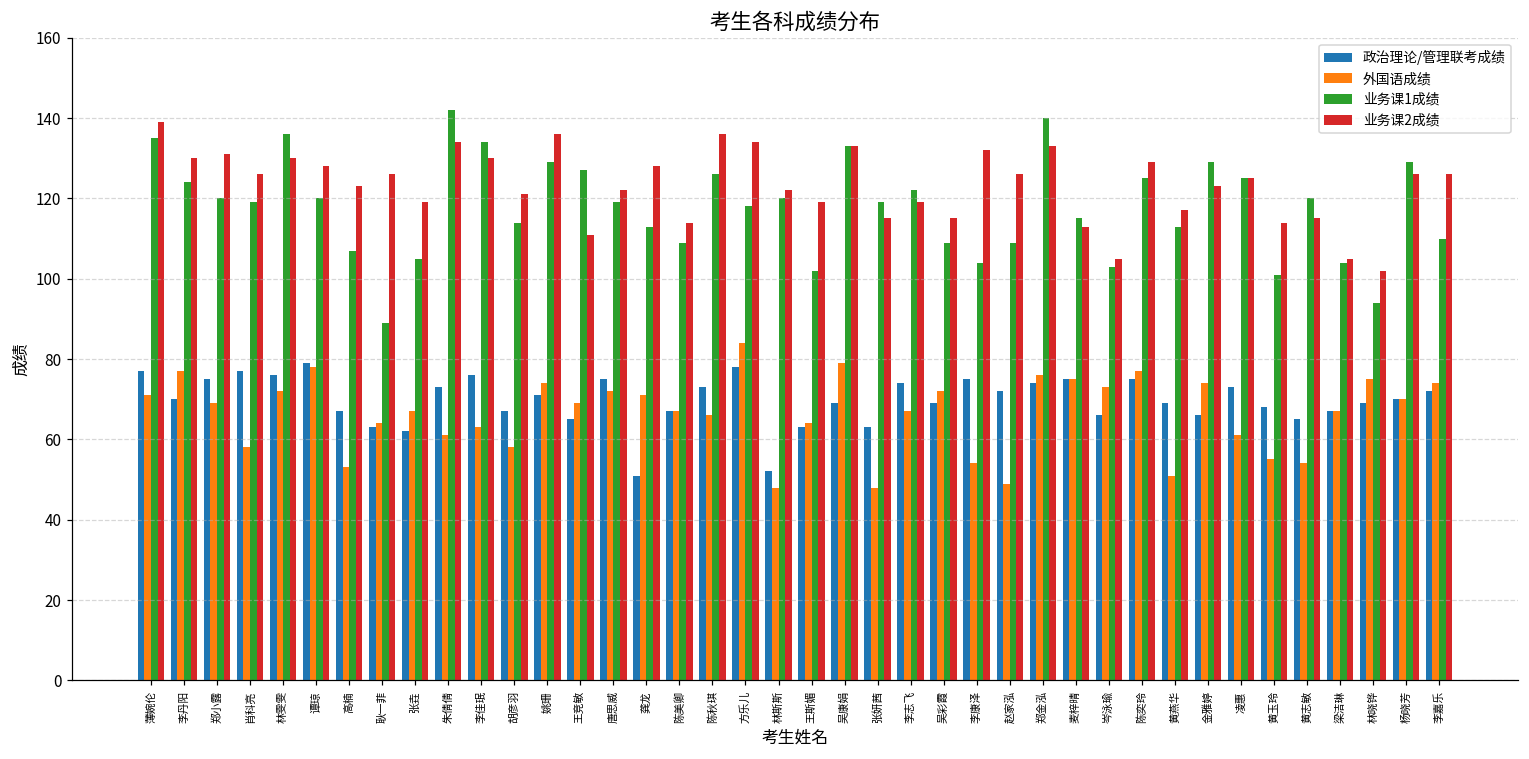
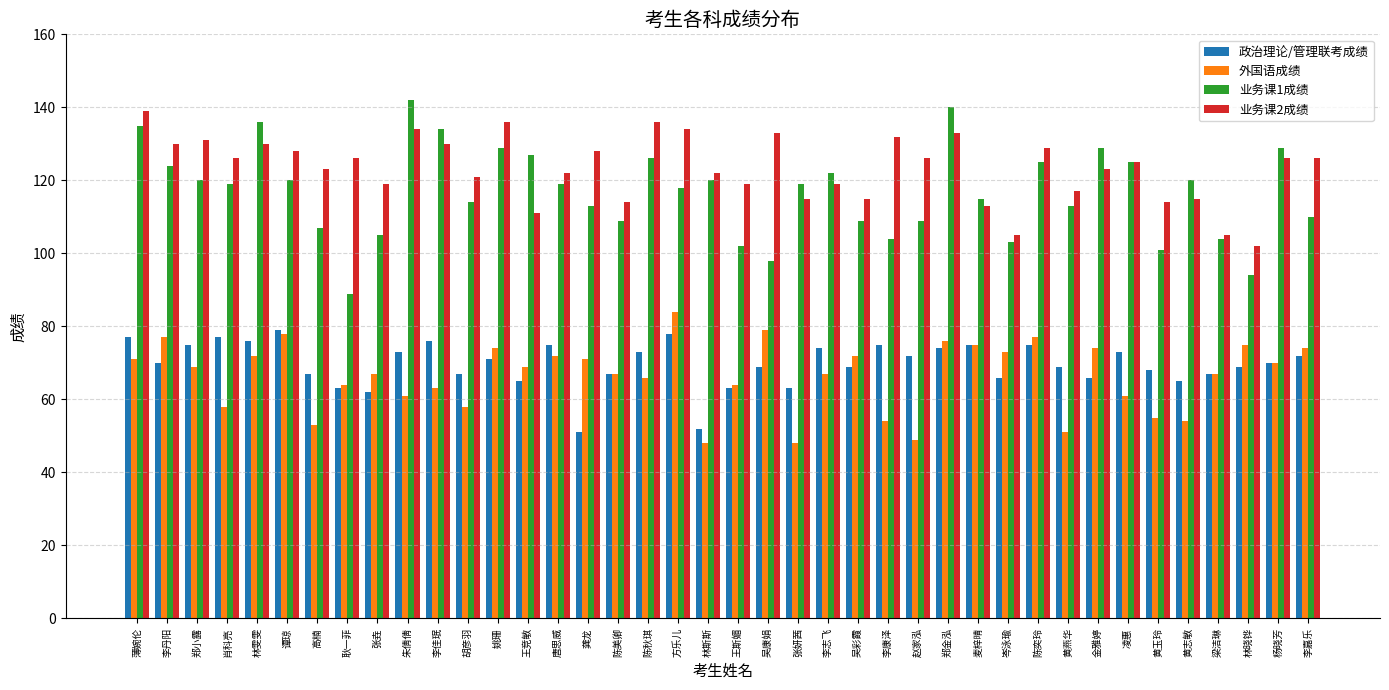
  {
    "政治理论/管理联考成绩": {
      "薄婉伦": 77,
      "李丹阳": 70,
      "郑小露": 75,
      "肖科亮": 77,
      "林雯雯": 76,
      "谭琼": 79,
      "高楠": 67,
      "耿一菲": 63,
      "张垚": 62,
      "朱倩倩": 73,
      "李佳珉": 76,
      "胡彦羽": 67,
      "姚珊": 71,
      "王竞敏": 65,
      "唐思威": 75,
      "龚龙": 51,
      "陈美卿": 67,
      "陈秋琪": 73,
      "方乐儿": 78,
      "林斯斯": 52,
      "王斯媚": 63,
      "吴康娟": 69,
      "张妍茜": 63,
      "李志飞": 74,
      "吴彩霞": 69,
      "李康泽": 75,
      "赵家泓": 72,
      "郑金泓": 74,
      "麦梓晴": 75,
      "岑泳瑜": 66,
      "陈奕玲": 75,
      "黄燕华": 69,
      "金雅婷": 66,
      "凌惠": 73,
      "黄玉玲": 68,
      "黄志敏": 65,
      "梁洁琳": 67,
      "林晓铧": 69,
      "杨晓芳": 70,
      "李嘉乐": 72
    },
    "外国语成绩": {
      "薄婉伦": 71,
      "李丹阳": 77,
      "郑小露": 69,
      "肖科亮": 58,
      "林雯雯": 72,
      "谭琼": 78,
      "高楠": 53,
      "耿一菲": 64,
      "张垚": 67,
      "朱倩倩": 61,
      "李佳珉": 63,
      "胡彦羽": 58,
      "姚珊": 74,
      "王竞敏": 69,
      "唐思威": 72,
      "龚龙": 71,
      "陈美卿": 67,
      "陈秋琪": 66,
      "方乐儿": 84,
      "林斯斯": 48,
      "王斯媚": 64,
      "吴康娟": 79,
      "张妍茜": 48,
      "李志飞": 67,
      "吴彩霞": 72,
      "李康泽": 54,
      "赵家泓": 49,
      "郑金泓": 76,
      "麦梓晴": 75,
      "岑泳瑜": 73,
      "陈奕玲": 77,
      "黄燕华": 51,
      "金雅婷": 74,
      "凌惠": 61,
      "黄玉玲": 55,
      "黄志敏": 54,
      "梁洁琳": 67,
      "林晓铧": 75,
      "杨晓芳": 70,
      "李嘉乐": 74
    },
    "业务课1成绩": {
      "薄婉伦": 135,
      "李丹阳": 124,
      "郑小露": 120,
      "肖科亮": 119,
      "林雯雯": 136,
      "谭琼": 120,
      "高楠": 107,
      "耿一菲": 89,
      "张垚": 105,
      "朱倩倩": 142,
      "李佳珉": 134,
      "胡彦羽": 114,
      "姚珊": 129,
      "王竞敏": 127,
      "唐思威": 119,
      "龚龙": 113,
      "陈美卿": 109,
      "陈秋琪": 126,
      "方乐儿": 118,
      "林斯斯": 120,
      "王斯媚": 102,
-     "吴康娟": 133,
+     "吴康娟": 98,
      "张妍茜": 119,
      "李志飞": 122,
      "吴彩霞": 109,
      "李康泽": 104,
      "赵家泓": 109,
      "郑金泓": 140,
      "麦梓晴": 115,
      "岑泳瑜": 103,
      "陈奕玲": 125,
      "黄燕华": 113,
      "金雅婷": 129,
      "凌惠": 125,
      "黄玉玲": 101,
      "黄志敏": 120,
      "梁洁琳": 104,
      "林晓铧": 94,
      "杨晓芳": 129,
      "李嘉乐": 110
    },
    "业务课2成绩": {
      "薄婉伦": 139,
      "李丹阳": 130,
      "郑小露": 131,
      "肖科亮": 126,
      "林雯雯": 130,
      "谭琼": 128,
      "高楠": 123,
      "耿一菲": 126,
      "张垚": 119,
      "朱倩倩": 134,
      "李佳珉": 130,
      "胡彦羽": 121,
      "姚珊": 136,
      "王竞敏": 111,
      "唐思威": 122,
      "龚龙": 128,
      "陈美卿": 114,
      "陈秋琪": 136,
      "方乐儿": 134,
      "林斯斯": 122,
      "王斯媚": 119,
      "吴康娟": 133,
      "张妍茜": 115,
      "李志飞": 119,
      "吴彩霞": 115,
      "李康泽": 132,
      "赵家泓": 126,
      "郑金泓": 133,
      "麦梓晴": 113,
      "岑泳瑜": 105,
      "陈奕玲": 129,
      "黄燕华": 117,
      "金雅婷": 123,
      "凌惠": 125,
      "黄玉玲": 114,
      "黄志敏": 115,
      "梁洁琳": 105,
      "林晓铧": 102,
      "杨晓芳": 126,
      "李嘉乐": 126
    }
  }
